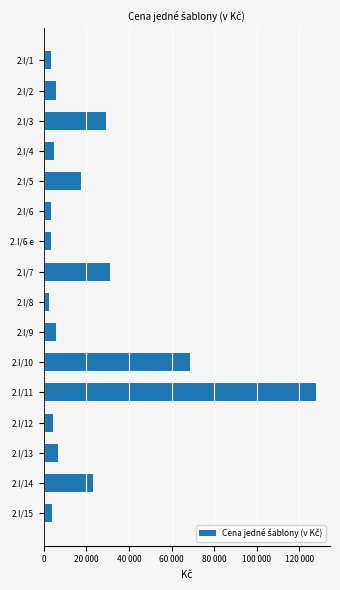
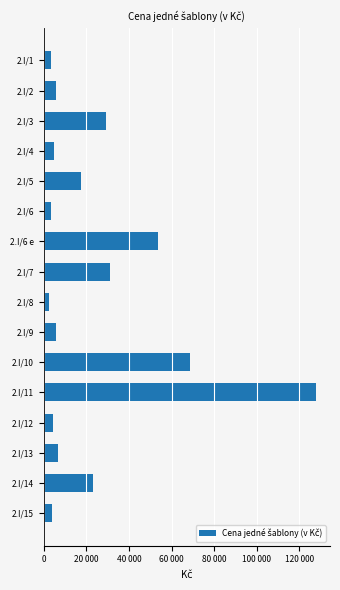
  {
    "2.I/1": 4000,
    "2.I/2": 6000,
    "2.I/3": 29000,
    "2.I/4": 5000,
    "2.I/5": 18000,
    "2.I/6": 3000,
-   "2.I/6 e": 3000,
+   "2.I/6 e": 54000,
    "2.I/7": 31000,
    "2.I/8": 2000,
    "2.I/9": 6000,
    "2.I/10": 69000,
    "2.I/11": 128000,
    "2.I/12": 4000,
    "2.I/13": 6000,
    "2.I/14": 23000,
    "2.I/15": 4000
  }
